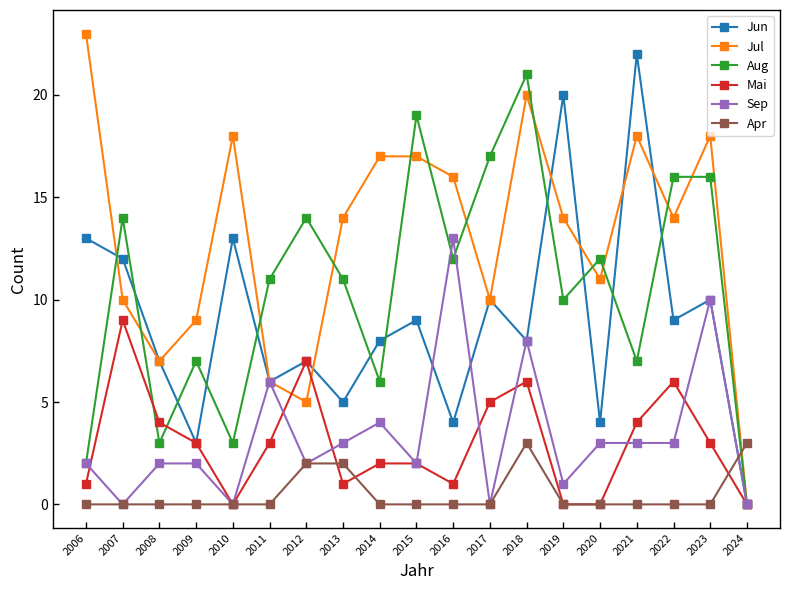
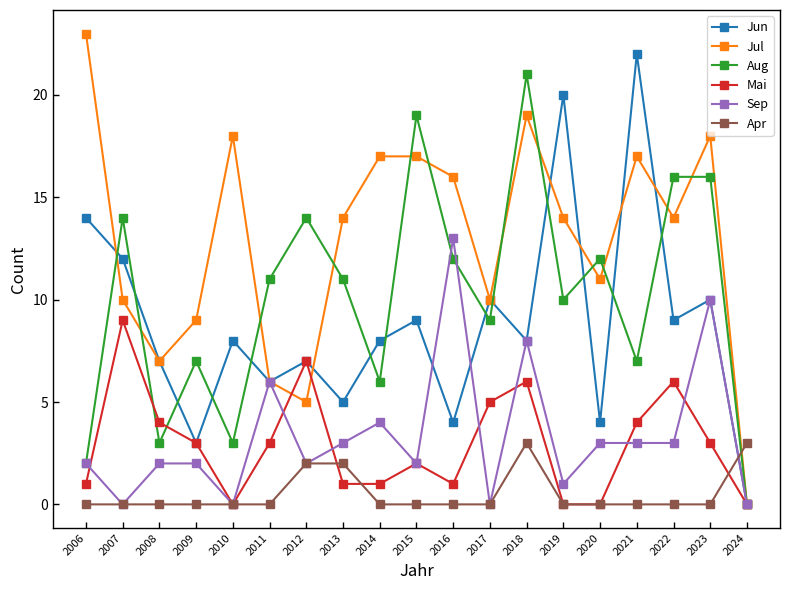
  {
    "Jun": {
-     "2006": 13,
+     "2006": 14,
      "2007": 12,
-     "2010": 13,
+     "2010": 8,
      "2013": 5,
      "2014": 8,
      "2015": 9,
      "2016": 4,
      "2019": 20,
      "2020": 4,
      "2021": 22,
      "2022": 9
    },
    "Jul": {
      "2006": 23,
      "2007": 10,
      "2009": 9,
      "2010": 18,
      "2012": 5,
      "2013": 14,
      "2014": 17,
      "2015": 17,
      "2016": 16,
-     "2018": 20,
+     "2018": 19,
      "2019": 14,
      "2020": 11,
-     "2021": 18,
+     "2021": 17,
      "2022": 14,
      "2023": 18
    },
    "Aug": {
      "2007": 14,
      "2008": 3,
      "2009": 7,
      "2010": 3,
      "2011": 11,
      "2012": 14,
      "2013": 11,
      "2014": 6,
      "2015": 19,
      "2016": 12,
-     "2017": 17,
+     "2017": 9,
      "2018": 21,
      "2019": 10,
      "2020": 12,
      "2021": 7,
      "2022": 16,
      "2023": 16
    },
    "Mai": {
      "2006": 1,
      "2007": 9,
      "2008": 4,
      "2011": 3,
      "2013": 1,
-     "2014": 2,
+     "2014": 1,
      "2016": 1,
      "2017": 5,
      "2018": 6,
      "2021": 4,
      "2022": 6,
      "2023": 3
    },
    "Sep": {
      "2008": 2,
      "2009": 2,
      "2013": 3,
      "2014": 4,
      "2016": 13,
      "2019": 1,
      "2020": 3,
      "2021": 3,
      "2022": 3
    },
    "Apr": {
      "2006": 0,
      "2008": 0,
      "2009": 0,
      "2011": 0,
      "2013": 2,
      "2014": 0,
      "2015": 0,
      "2016": 0,
      "2018": 3,
      "2021": 0,
      "2022": 0,
      "2023": 0,
      "2024": 3
    }
  }
